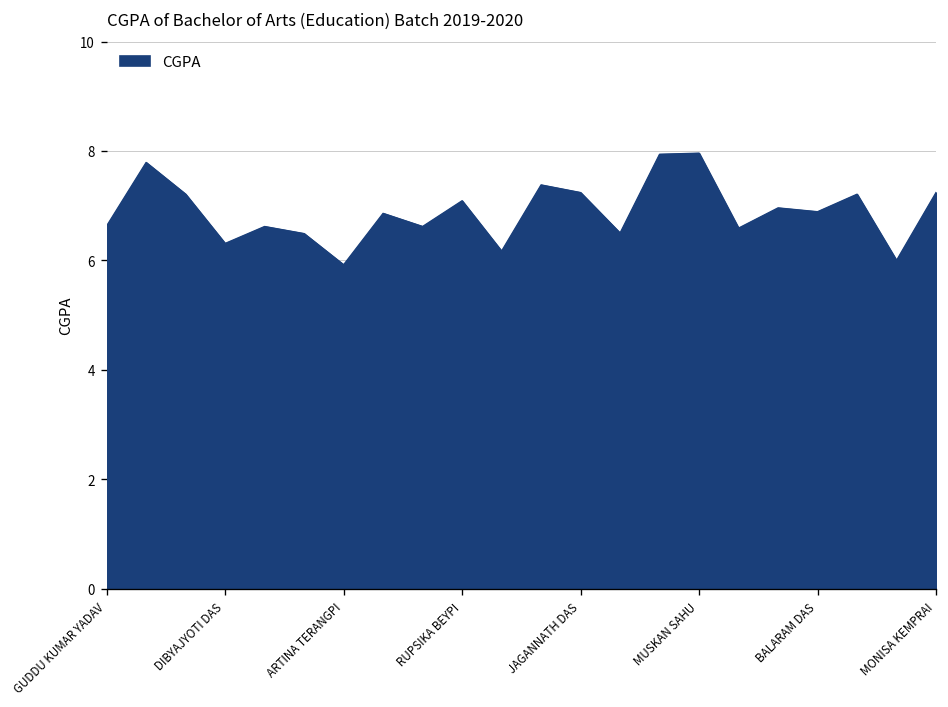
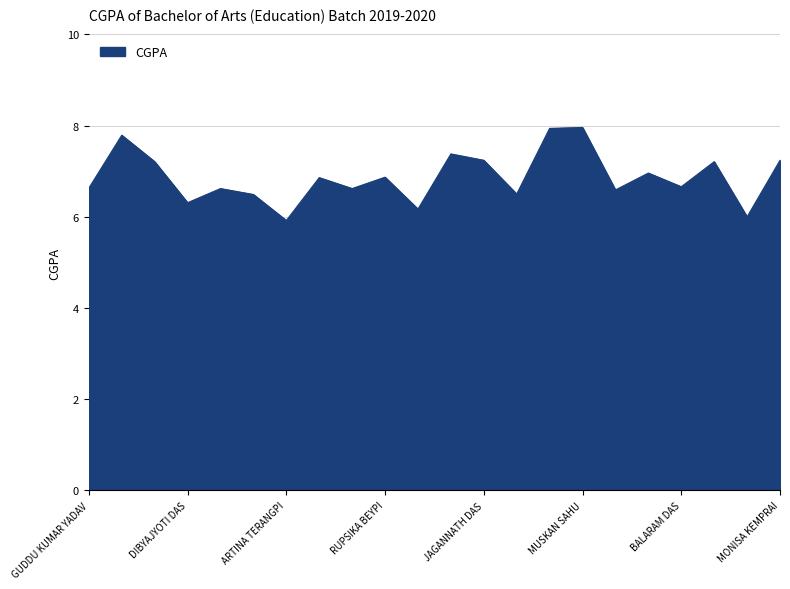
  {
    "GUDDU KUMAR YADAV": 6.6,
    "DIBYAJYOTI DAS": 6.3,
    "ARTINA TERANGPI": 5.9,
-   "RUPSIKA BEYPI": 7.1,
+   "RUPSIKA BEYPI": 6.9,
    "JAGANNATH DAS": 7.2,
    "MUSKAN SAHU": 8.0,
-   "BALARAM DAS": 6.9,
+   "BALARAM DAS": 6.7,
    "MONISA KEMPRAI": 7.2
  }
